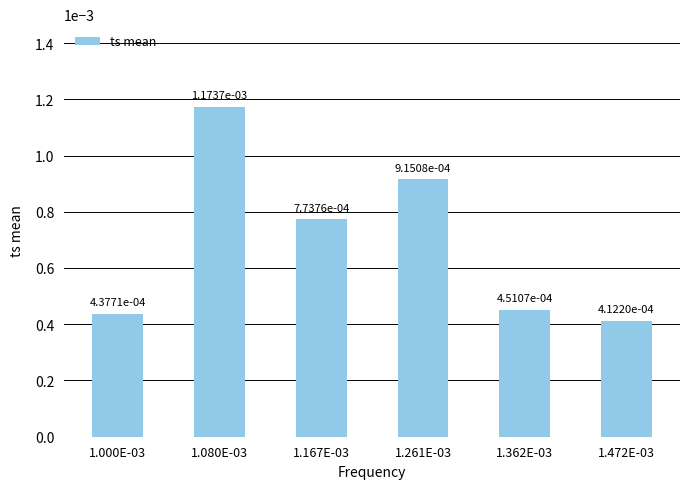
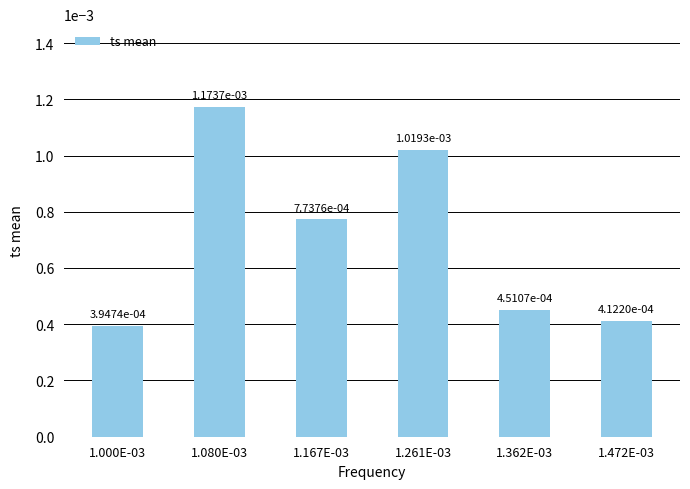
  {
-   "1.000E-03": "4.3771e-04",
+   "1.000E-03": "3.9474e-04",
    "1.080E-03": "1.1737e-03",
    "1.167E-03": "7.7376e-04",
-   "1.261E-03": "9.1508e-04",
+   "1.261E-03": "1.0193e-03",
    "1.362E-03": "4.5107e-04",
    "1.472E-03": "4.1220e-04"
  }
